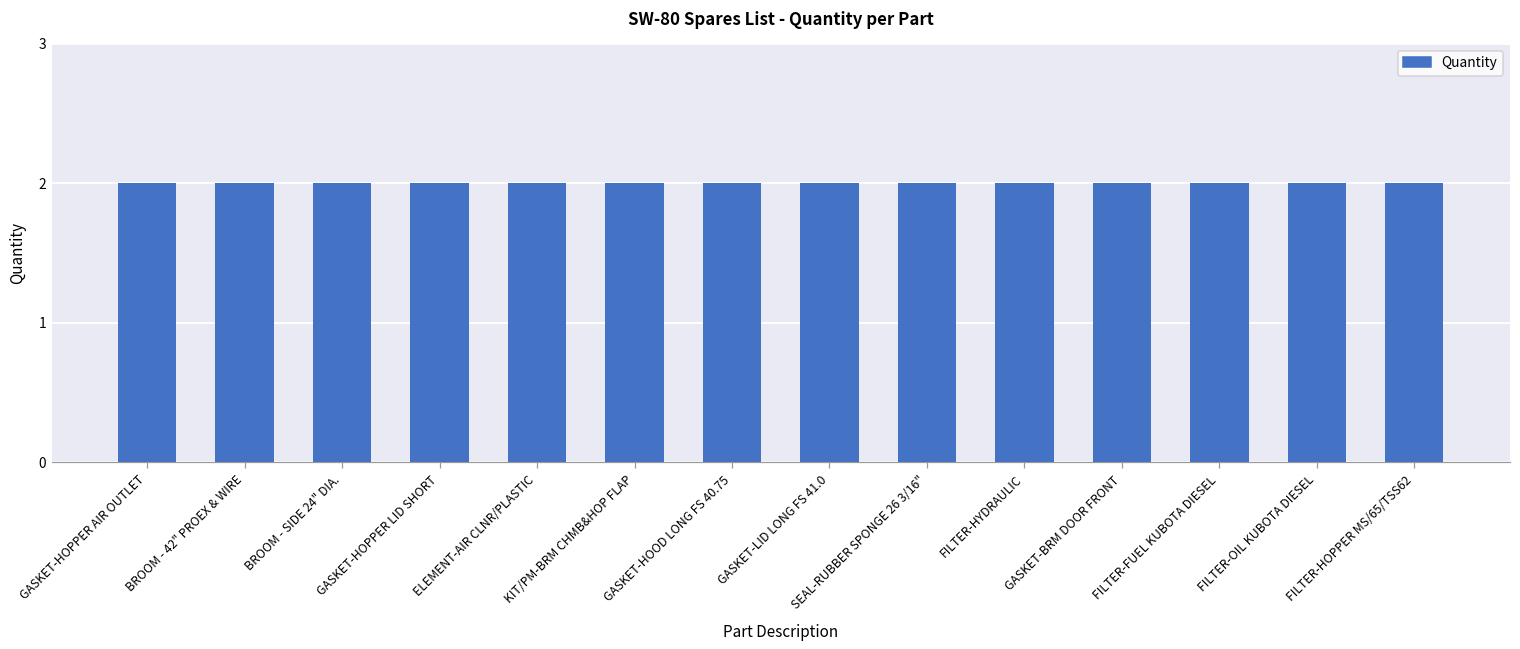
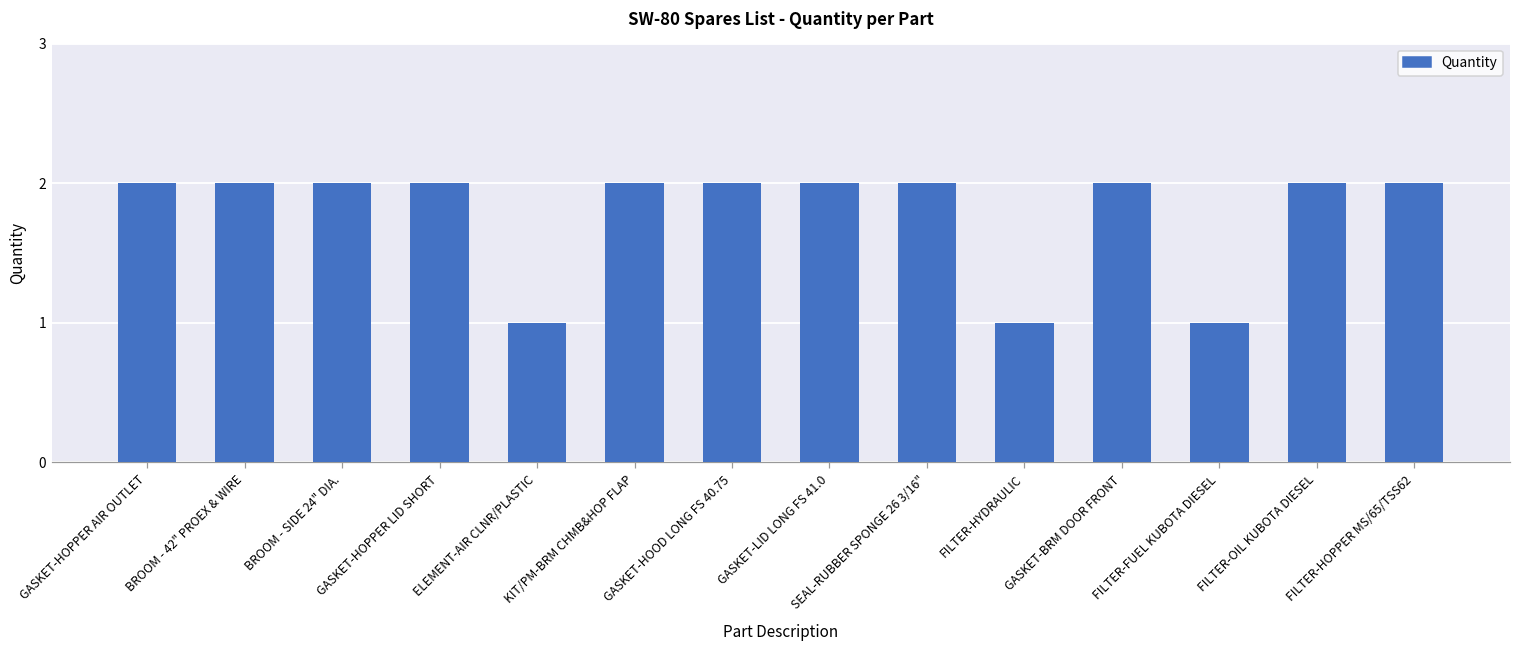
  {
    "GASKET-HOPPER AIR OUTLET": 2,
    "BROOM - 42\" PROEX & WIRE": 2,
    "BROOM - SIDE 24\" DIA.": 2,
    "GASKET-HOPPER LID SHORT": 2,
-   "ELEMENT-AIR CLNR/PLASTIC": 2,
+   "ELEMENT-AIR CLNR/PLASTIC": 1,
    "KIT/PM-BRM CHMB&HOP FLAP": 2,
    "GASKET-HOOD LONG FS 40.75": 2,
    "GASKET-LID LONG FS 41.0": 2,
    "SEAL-RUBBER SPONGE 26 3/16\"": 2,
-   "FILTER-HYDRAULIC": 2,
+   "FILTER-HYDRAULIC": 1,
    "GASKET-BRM DOOR FRONT": 2,
-   "FILTER-FUEL KUBOTA DIESEL": 2,
+   "FILTER-FUEL KUBOTA DIESEL": 1,
    "FILTER-OIL KUBOTA DIESEL": 2,
    "FILTER-HOPPER MS/65/TSS62": 2
  }
